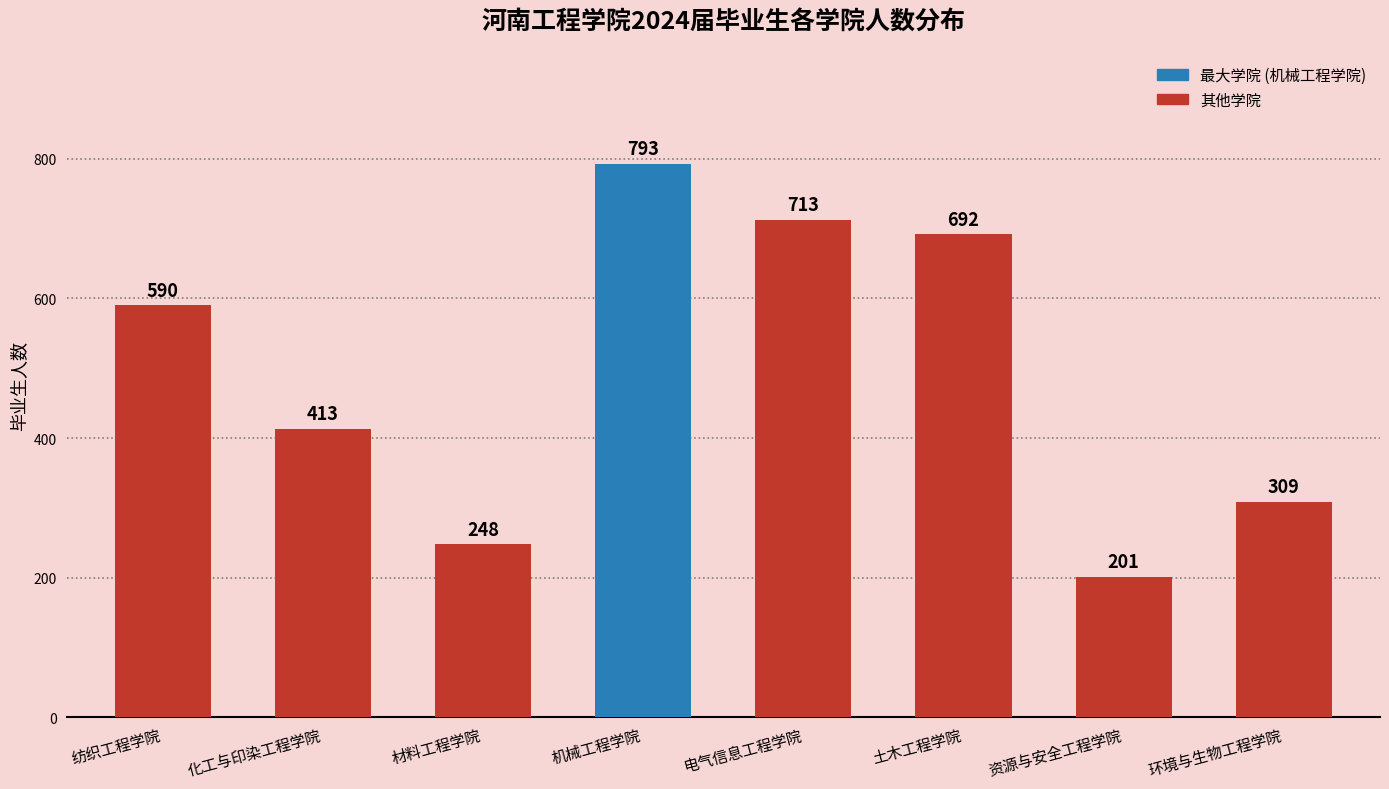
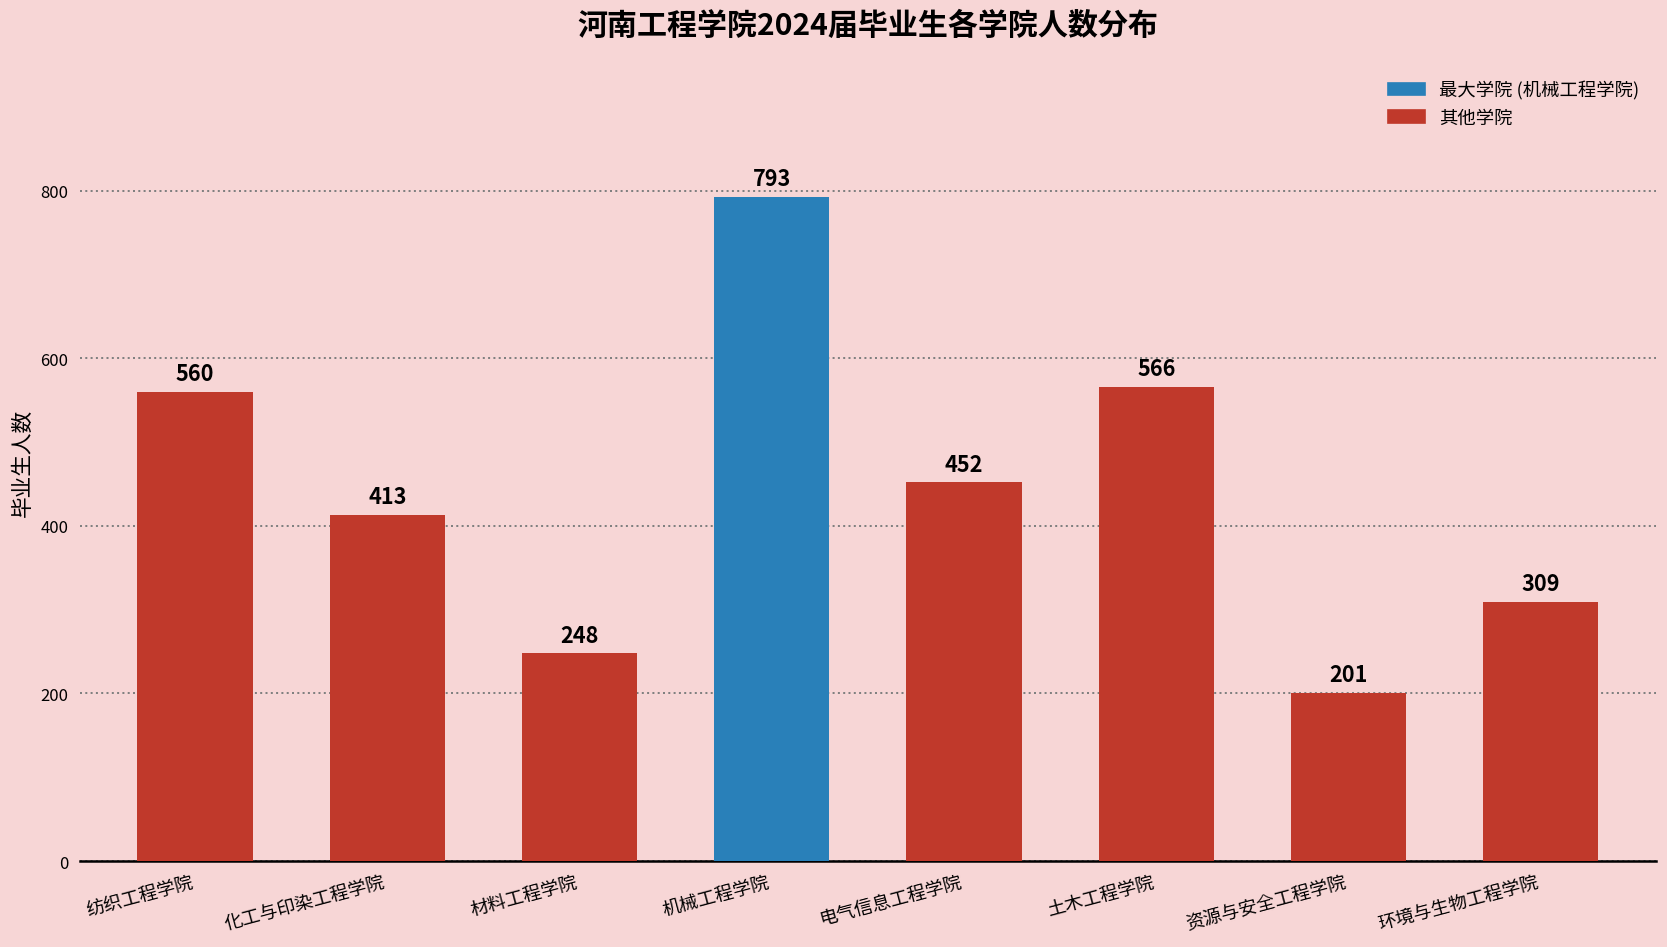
  {
-   "纺织工程学院": 590,
+   "纺织工程学院": 560,
    "化工与印染工程学院": 413,
    "材料工程学院": 248,
    "机械工程学院": 793,
-   "电气信息工程学院": 713,
-   "土木工程学院": 692,
+   "电气信息工程学院": 452,
+   "土木工程学院": 566,
    "资源与安全工程学院": 201,
    "环境与生物工程学院": 309
  }
